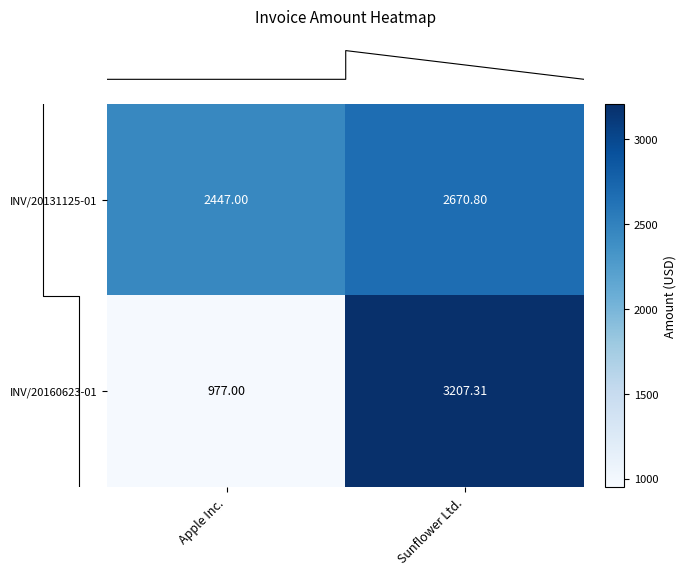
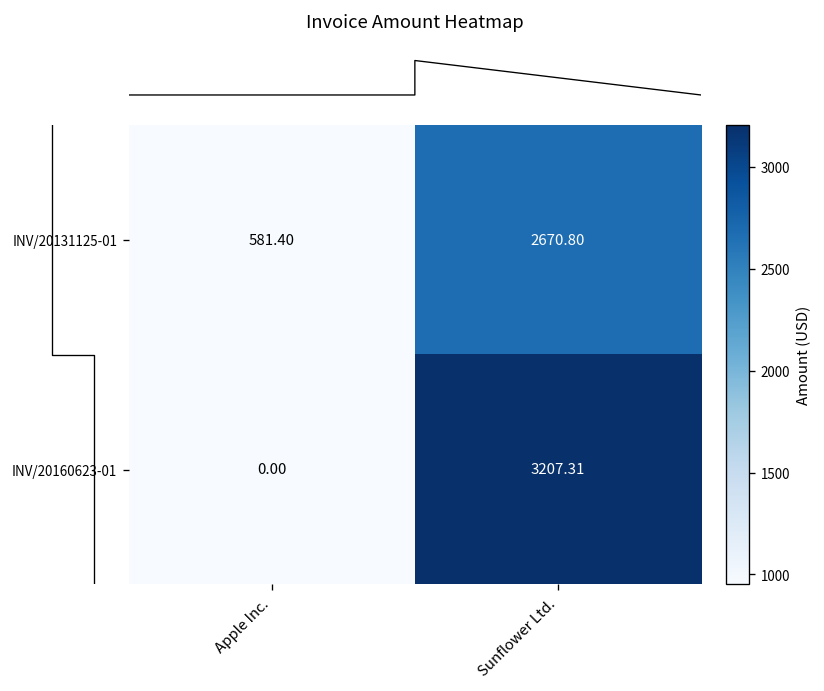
  {
    "INV/20131125-01": {
-     "Apple Inc.": 2447.00,
+     "Apple Inc.": 581.40,
      "Sunflower Ltd.": 2670.80
    },
    "INV/20160623-01": {
-     "Apple Inc.": 977.00,
+     "Apple Inc.": 0.00,
      "Sunflower Ltd.": 3207.31
    }
  }
